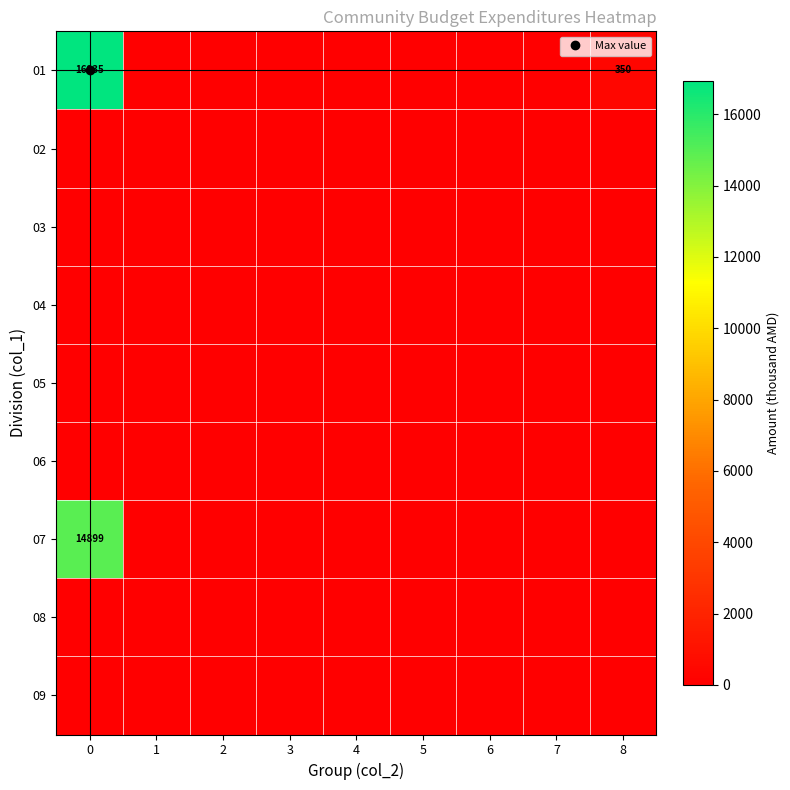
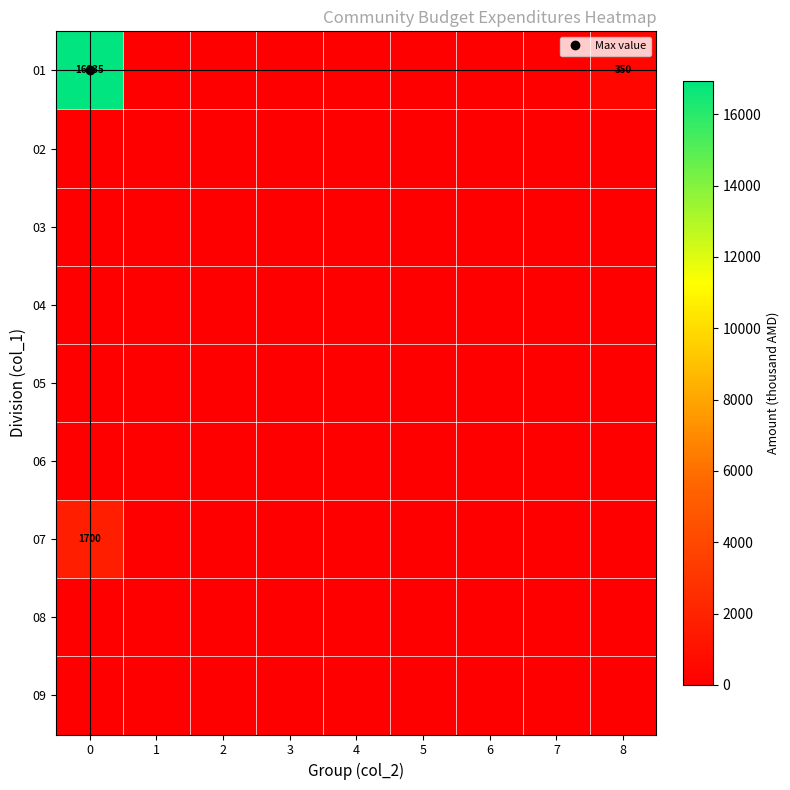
  {
    "01": {
      "8": 350
    },
    "07": {
-     "0": 14899
+     "0": 1700
    }
  }
